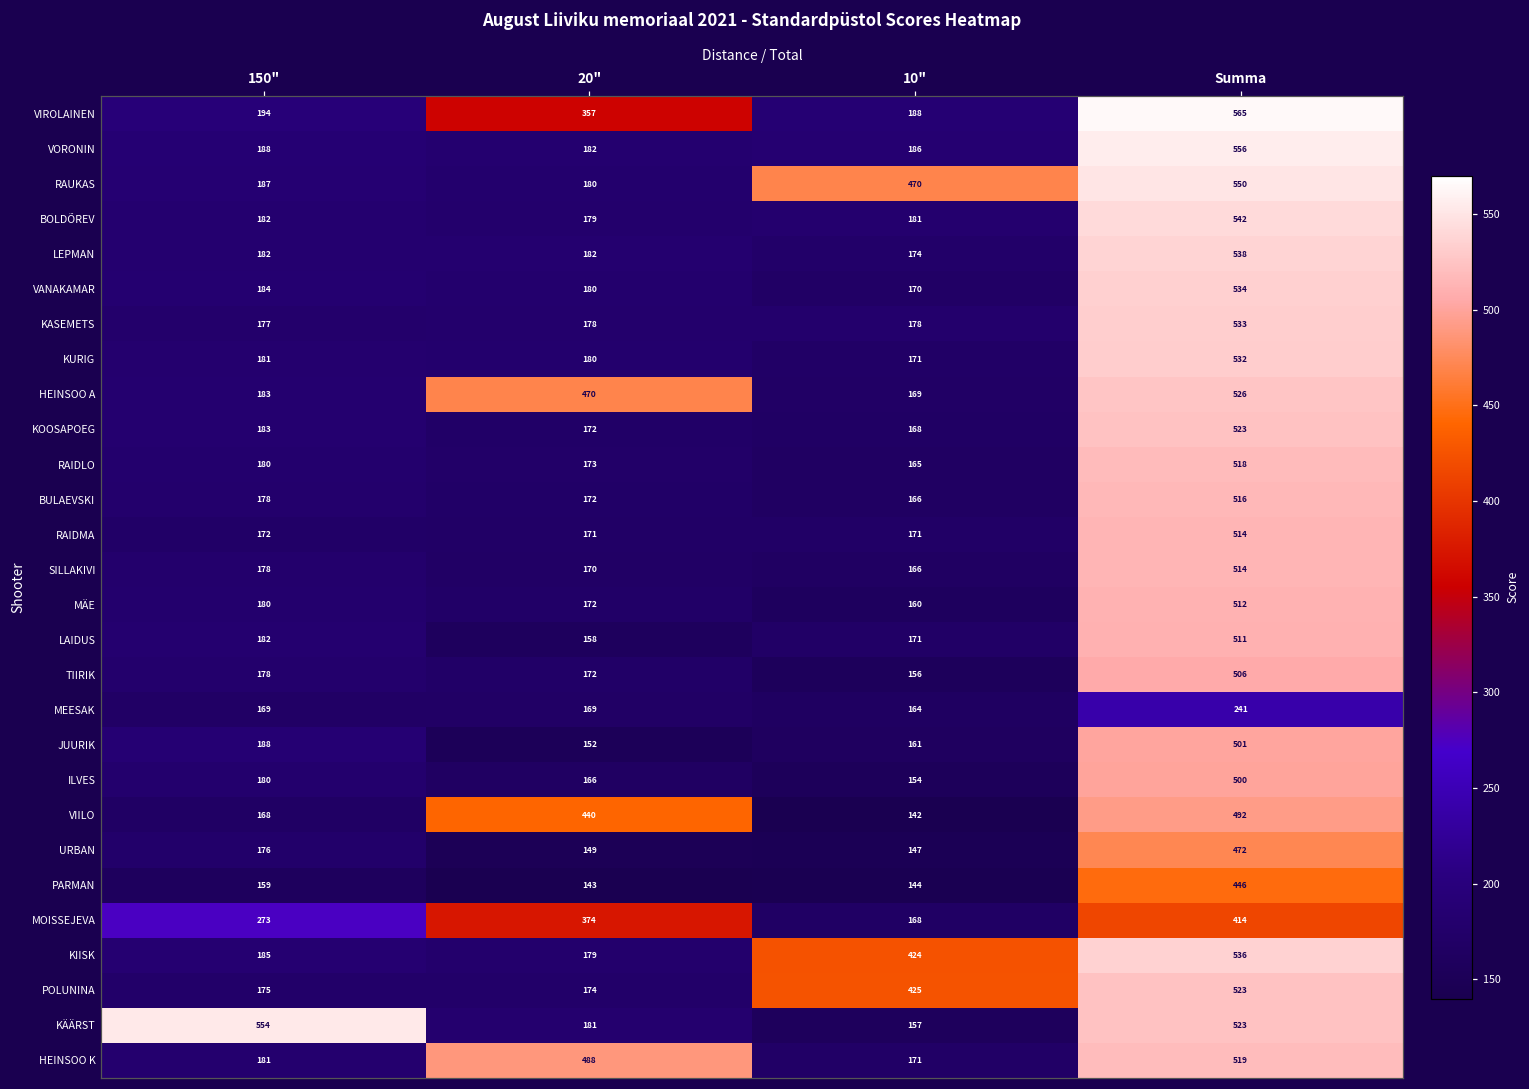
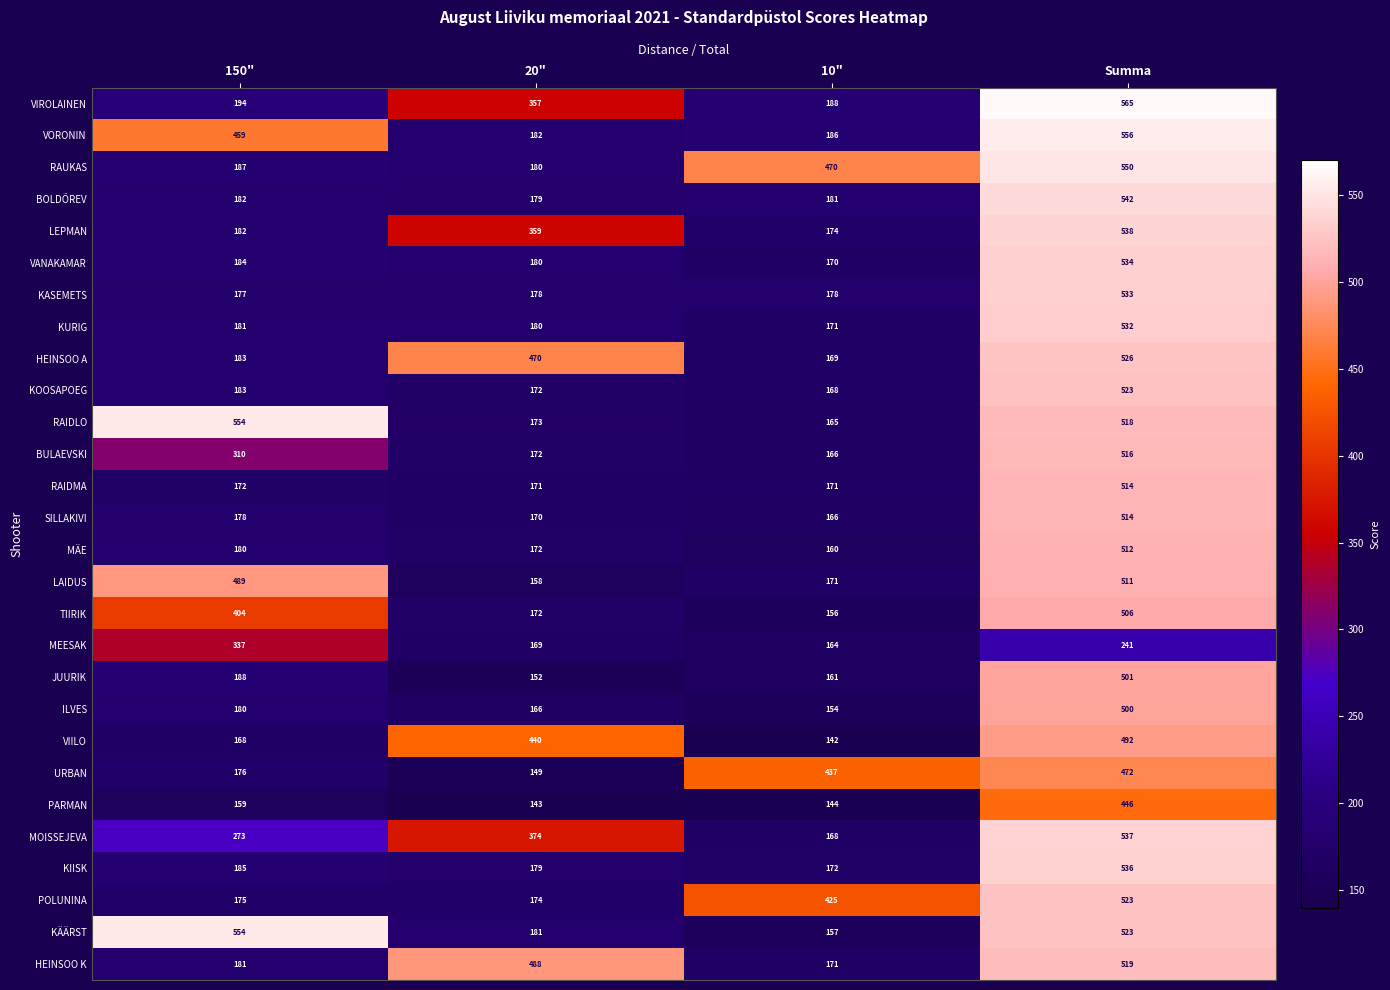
  {
    "VIROLAINEN": {
      "150\"": 194,
      "20\"": 357,
      "10\"": 188,
      "Summa": 565
    },
    "VORONIN": {
-     "150\"": 188,
+     "150\"": 459,
      "20\"": 182,
      "10\"": 186,
      "Summa": 556
    },
    "RAUKAS": {
      "150\"": 187,
      "20\"": 180,
      "10\"": 470,
      "Summa": 550
    },
    "BOLDÕREV": {
      "150\"": 182,
      "20\"": 179,
      "10\"": 181,
      "Summa": 542
    },
    "LEPMAN": {
      "150\"": 182,
-     "20\"": 182,
+     "20\"": 359,
      "10\"": 174,
      "Summa": 538
    },
    "VANAKAMAR": {
      "150\"": 184,
      "20\"": 180,
      "10\"": 170,
      "Summa": 534
    },
    "KASEMETS": {
      "150\"": 177,
      "20\"": 178,
      "10\"": 178,
      "Summa": 533
    },
    "KURIG": {
      "150\"": 181,
      "20\"": 180,
      "10\"": 171,
      "Summa": 532
    },
    "HEINSOO A": {
      "150\"": 183,
      "20\"": 470,
      "10\"": 169,
      "Summa": 526
    },
    "KOOSAPOEG": {
      "150\"": 183,
      "20\"": 172,
      "10\"": 168,
      "Summa": 523
    },
    "RAIDLO": {
-     "150\"": 180,
+     "150\"": 554,
      "20\"": 173,
      "10\"": 165,
      "Summa": 518
    },
    "BULAEVSKI": {
-     "150\"": 178,
+     "150\"": 310,
      "20\"": 172,
      "10\"": 166,
      "Summa": 516
    },
    "RAIDMA": {
      "150\"": 172,
      "20\"": 171,
      "10\"": 171,
      "Summa": 514
    },
    "SILLAKIVI": {
      "150\"": 178,
      "20\"": 170,
      "10\"": 166,
      "Summa": 514
    },
    "MÄE": {
      "150\"": 180,
      "20\"": 172,
      "10\"": 160,
      "Summa": 512
    },
    "LAIDUS": {
-     "150\"": 182,
+     "150\"": 489,
      "20\"": 158,
      "10\"": 171,
      "Summa": 511
    },
    "TIIRIK": {
-     "150\"": 178,
+     "150\"": 404,
      "20\"": 172,
      "10\"": 156,
      "Summa": 506
    },
    "MEESAK": {
-     "150\"": 169,
+     "150\"": 337,
      "20\"": 169,
      "10\"": 164,
      "Summa": 241
    },
    "JUURIK": {
      "150\"": 188,
      "20\"": 152,
      "10\"": 161,
      "Summa": 501
    },
    "ILVES": {
      "150\"": 180,
      "20\"": 166,
      "10\"": 154,
      "Summa": 500
    },
    "VIILO": {
      "150\"": 168,
      "20\"": 440,
      "10\"": 142,
      "Summa": 492
    },
    "URBAN": {
      "150\"": 176,
      "20\"": 149,
-     "10\"": 147,
+     "10\"": 437,
      "Summa": 472
    },
    "PARMAN": {
      "150\"": 159,
      "20\"": 143,
      "10\"": 144,
      "Summa": 446
    },
    "MOISSEJEVA": {
      "150\"": 273,
      "20\"": 374,
      "10\"": 168,
-     "Summa": 414
+     "Summa": 537
    },
    "KIISK": {
      "150\"": 185,
      "20\"": 179,
-     "10\"": 424,
+     "10\"": 172,
      "Summa": 536
    },
    "POLUNINA": {
      "150\"": 175,
      "20\"": 174,
      "10\"": 425,
      "Summa": 523
    },
    "KÄÄRST": {
      "150\"": 554,
      "20\"": 181,
      "10\"": 157,
      "Summa": 523
    },
    "HEINSOO K": {
      "150\"": 181,
      "20\"": 488,
      "10\"": 171,
      "Summa": 519
    }
  }
